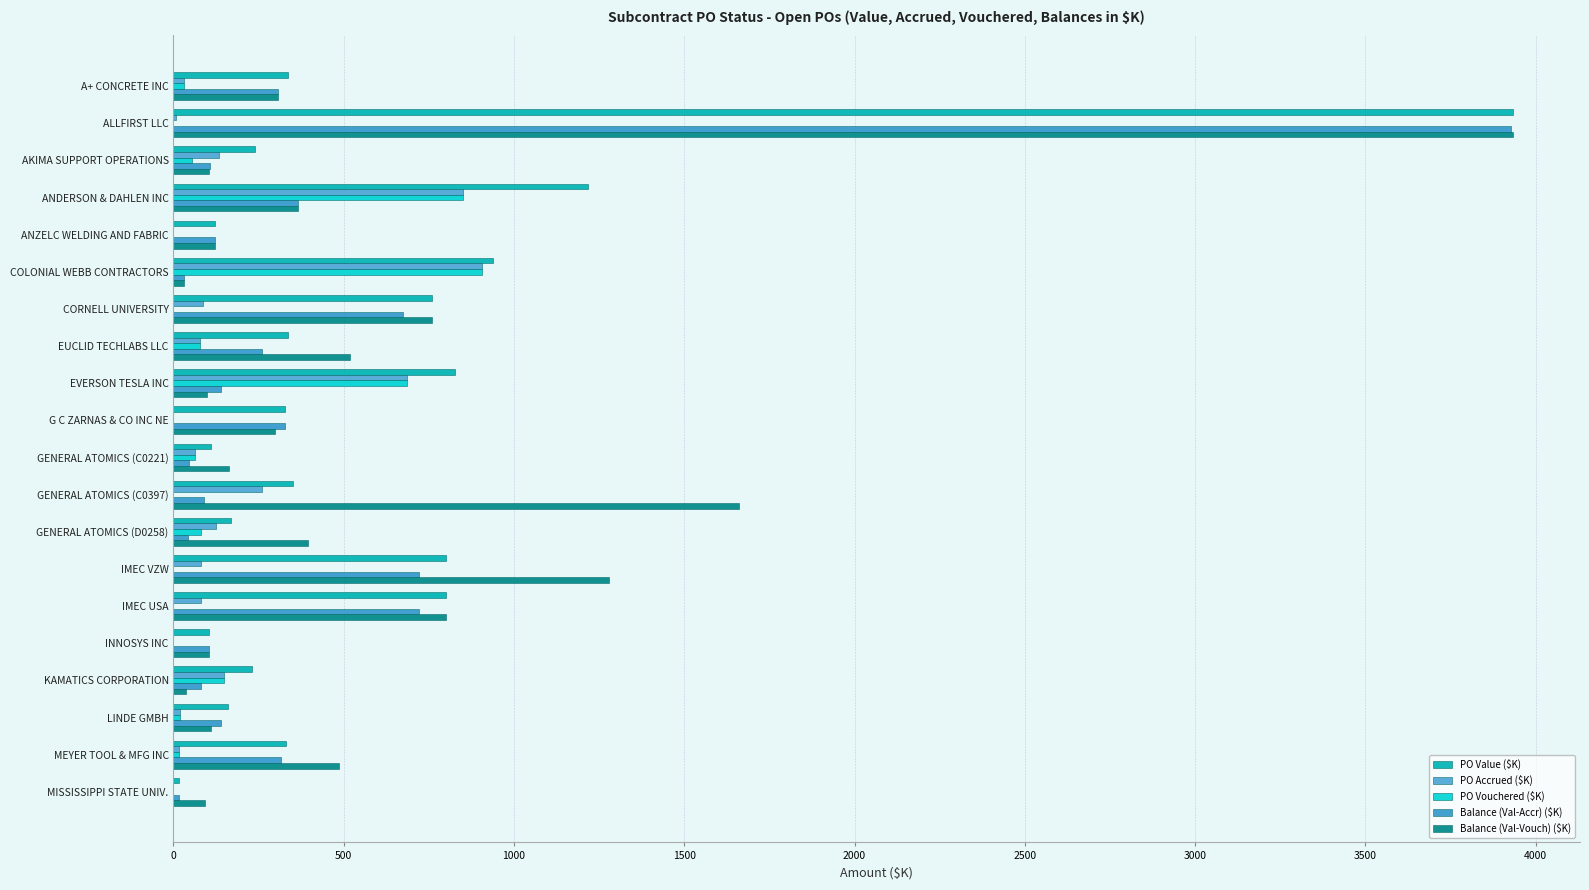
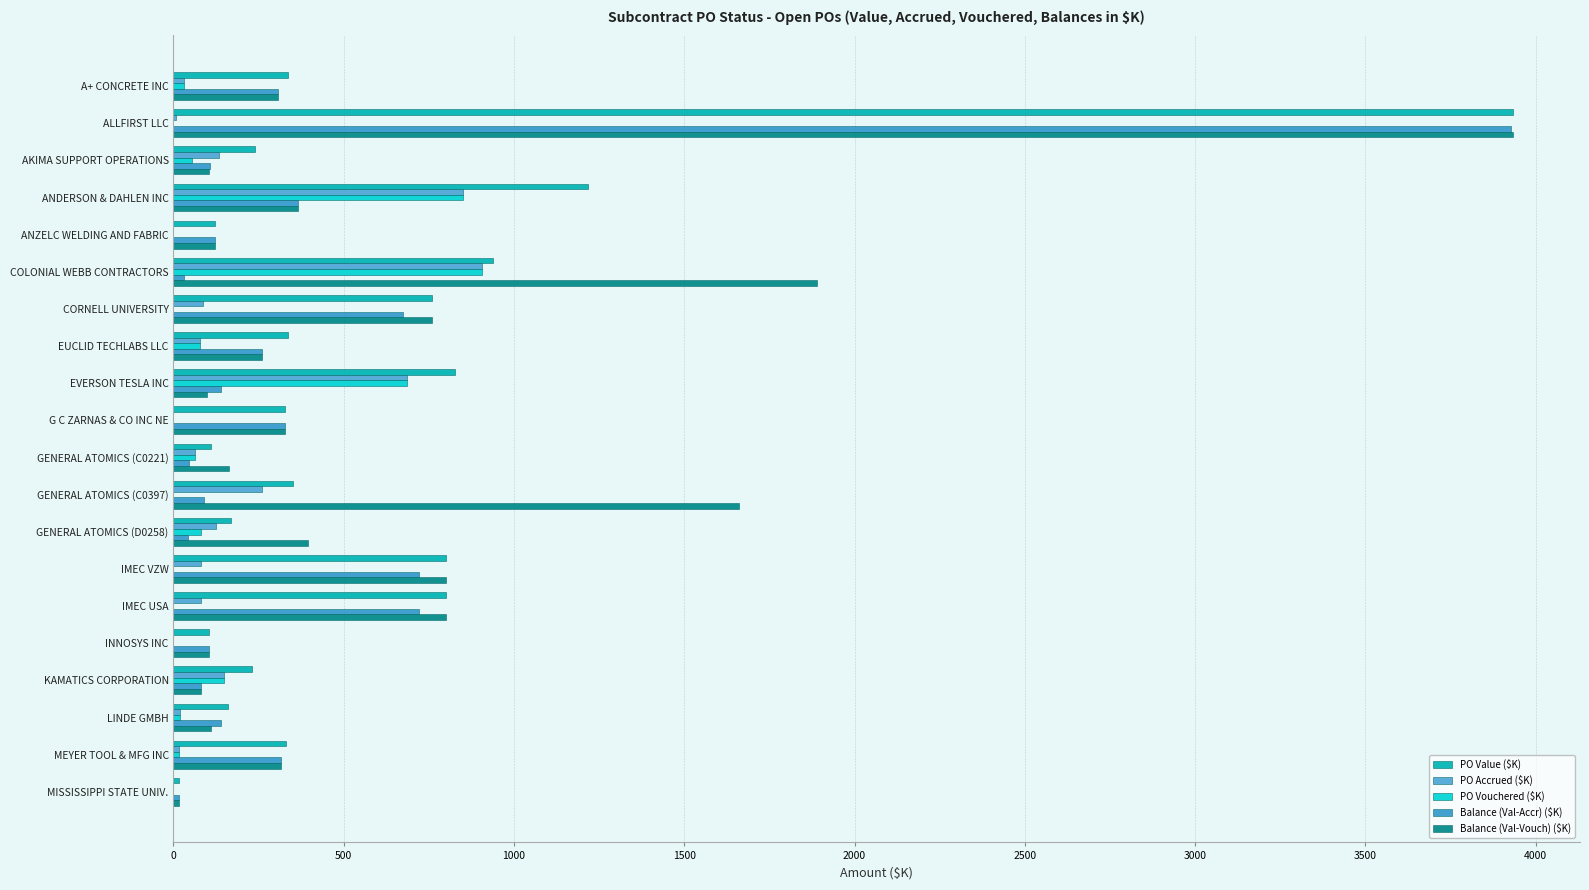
  {
    "Balance (Val-Vouch) ($K)": {
      "A+ CONCRETE INC": 310,
      "ALLFIRST LLC": 3930,
      "AKIMA SUPPORT OPERATIONS": 100,
      "ANDERSON & DAHLEN INC": 360,
      "ANZELC WELDING AND FABRIC": 120,
-     "COLONIAL WEBB CONTRACTORS": 30,
+     "COLONIAL WEBB CONTRACTORS": 1890,
      "CORNELL UNIVERSITY": 760,
-     "EUCLID TECHLABS LLC": 520,
+     "EUCLID TECHLABS LLC": 260,
      "EVERSON TESLA INC": 100,
-     "G C ZARNAS & CO INC NE": 300,
+     "G C ZARNAS & CO INC NE": 330,
      "GENERAL ATOMICS (C0221)": 160,
      "GENERAL ATOMICS (C0397)": 1660,
      "GENERAL ATOMICS (D0258)": 390,
-     "IMEC VZW": 1280,
+     "IMEC VZW": 800,
      "IMEC USA": 800,
      "INNOSYS INC": 100,
-     "KAMATICS CORPORATION": 40,
+     "KAMATICS CORPORATION": 80,
      "LINDE GMBH": 110,
-     "MEYER TOOL & MFG INC": 490,
-     "MISSISSIPPI STATE UNIV.": 90
+     "MEYER TOOL & MFG INC": 310,
+     "MISSISSIPPI STATE UNIV.": 20
    }
  }
